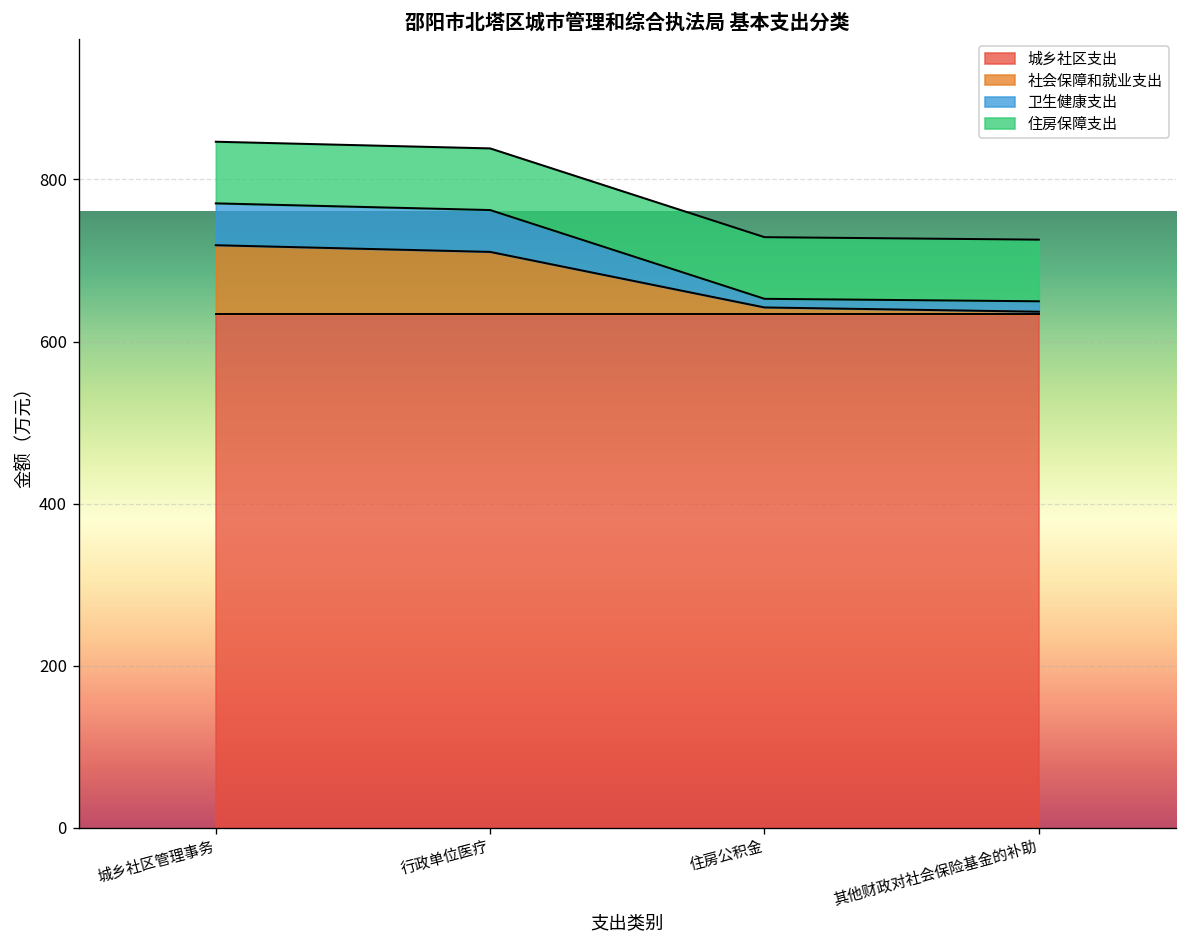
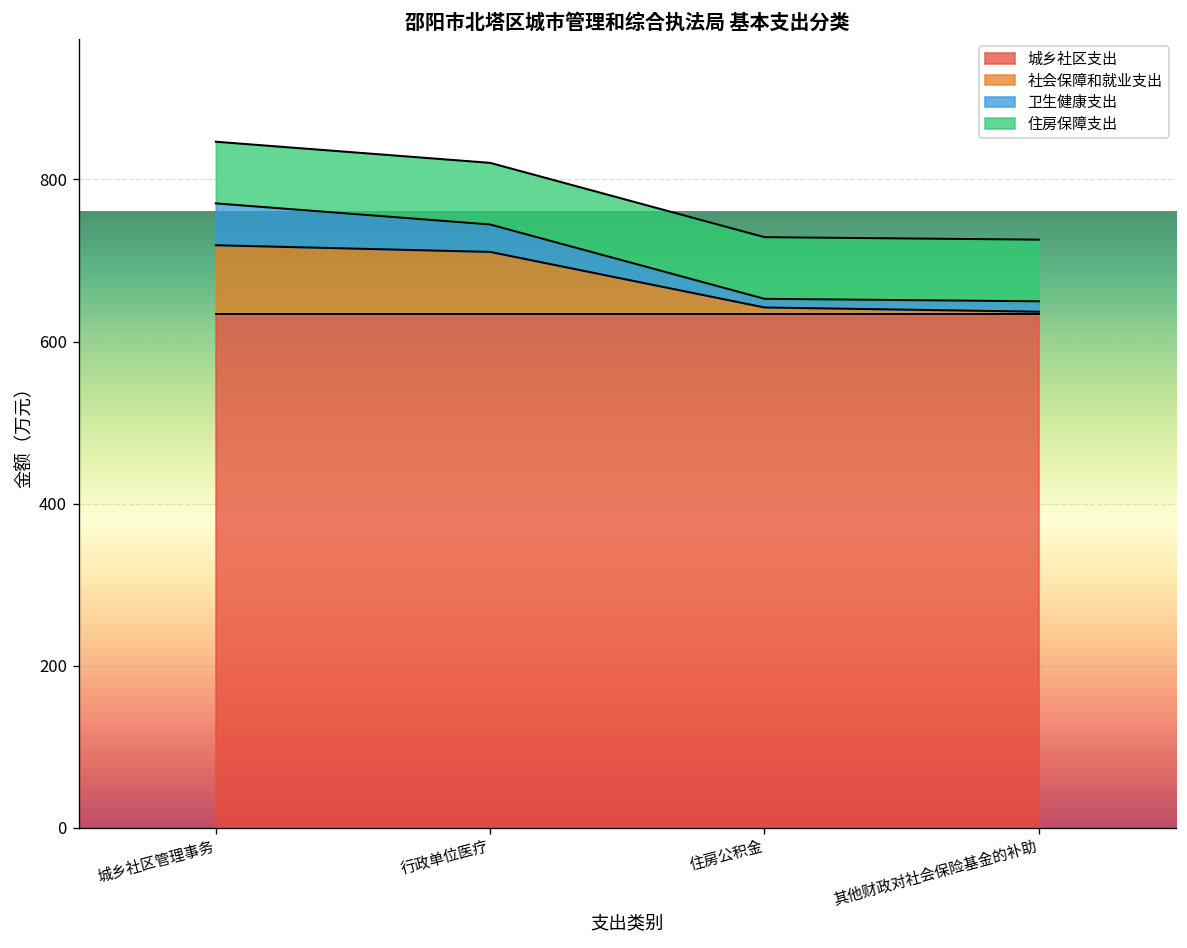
  {
    "卫生健康支出": {
      "城乡社区管理事务": 50,
-     "行政单位医疗": 50,
+     "行政单位医疗": 30,
      "住房公积金": 10,
      "其他财政对社会保险基金的补助": 10
    },
    "住房保障支出": {
      "城乡社区管理事务": 80,
      "行政单位医疗": 80,
      "住房公积金": 80,
      "其他财政对社会保险基金的补助": 80
    }
  }
